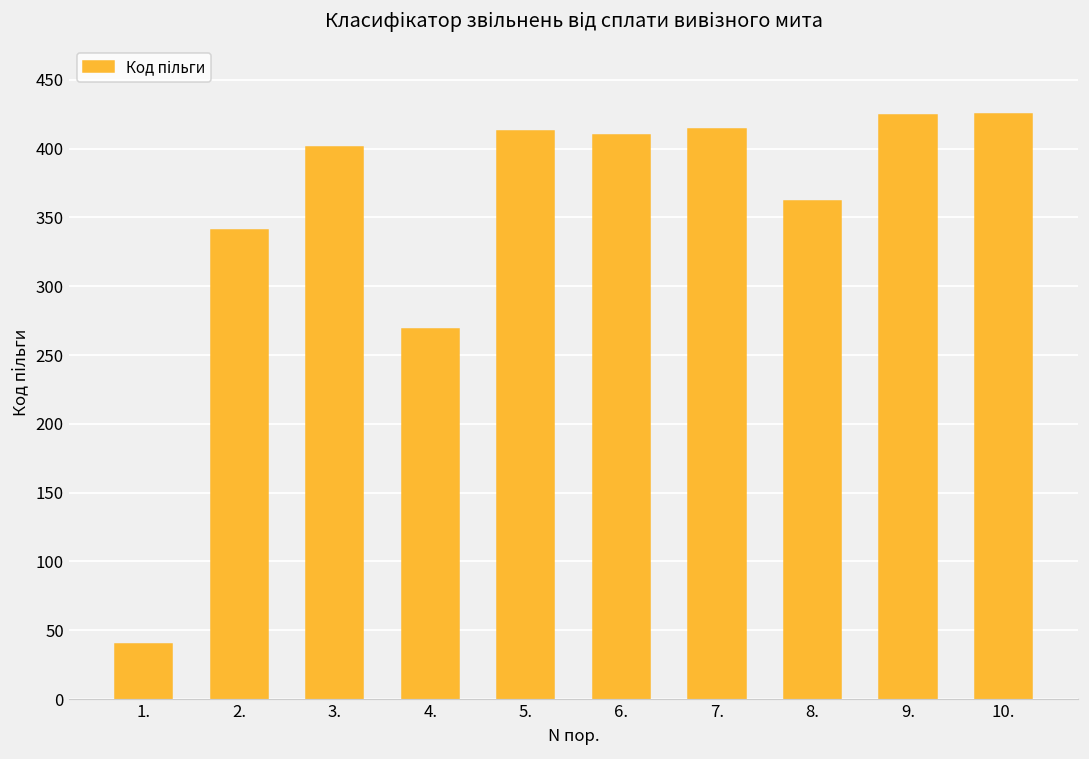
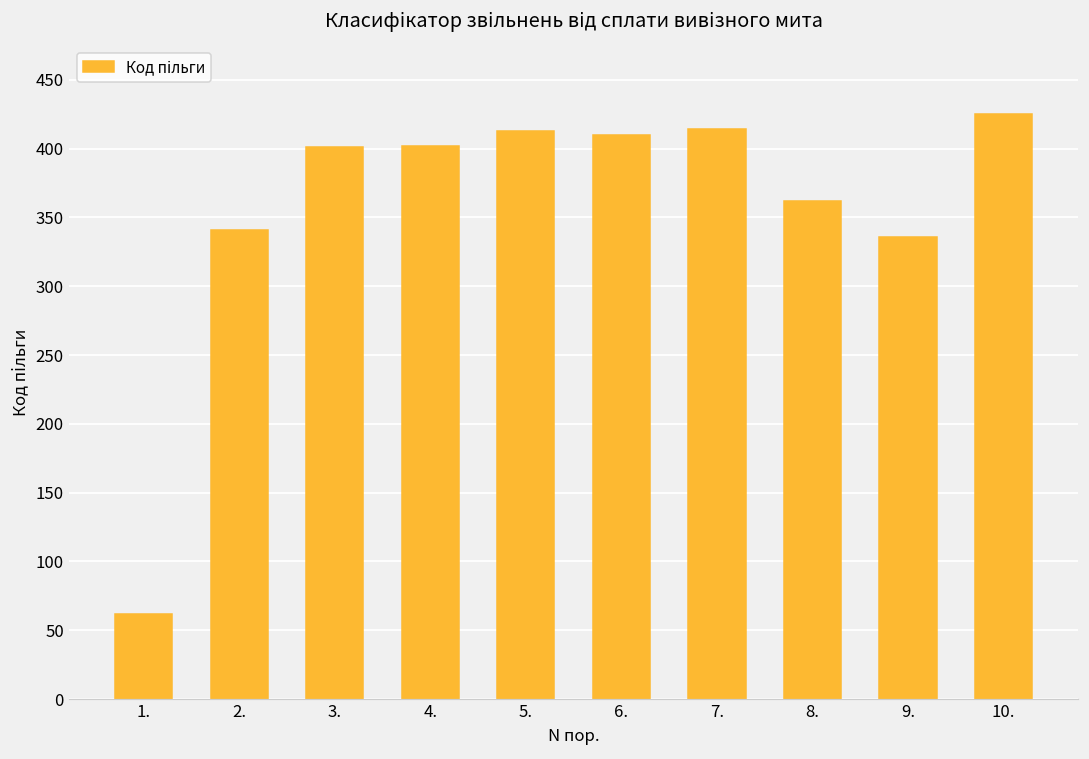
  {
-   "1.": 40,
+   "1.": 62,
    "2.": 341,
    "3.": 401,
-   "4.": 269,
+   "4.": 402,
    "5.": 413,
    "6.": 410,
    "7.": 414,
    "8.": 362,
-   "9.": 424,
+   "9.": 336,
    "10.": 425
  }
